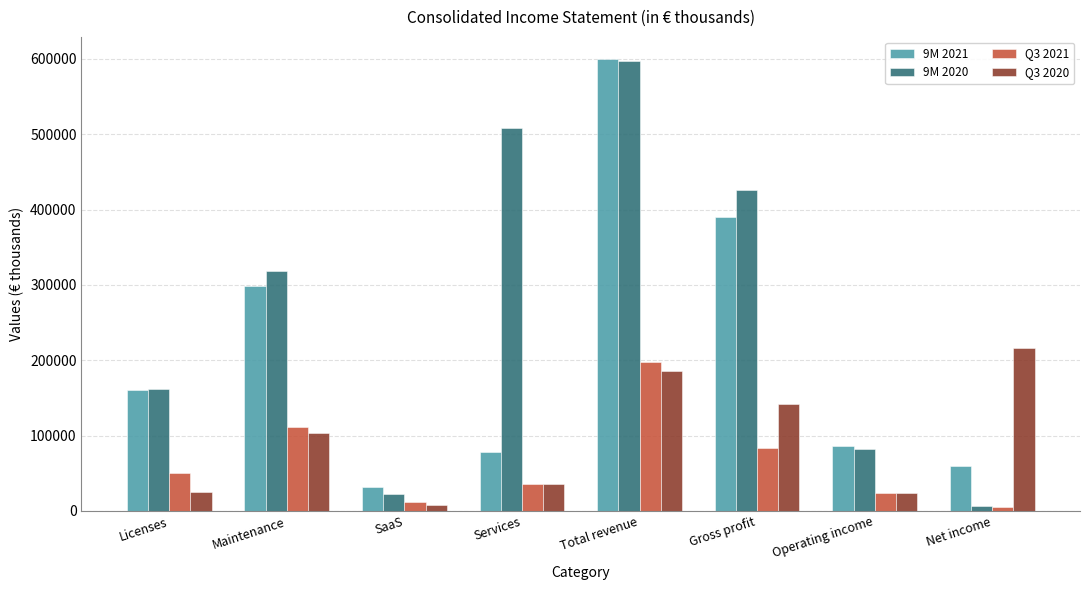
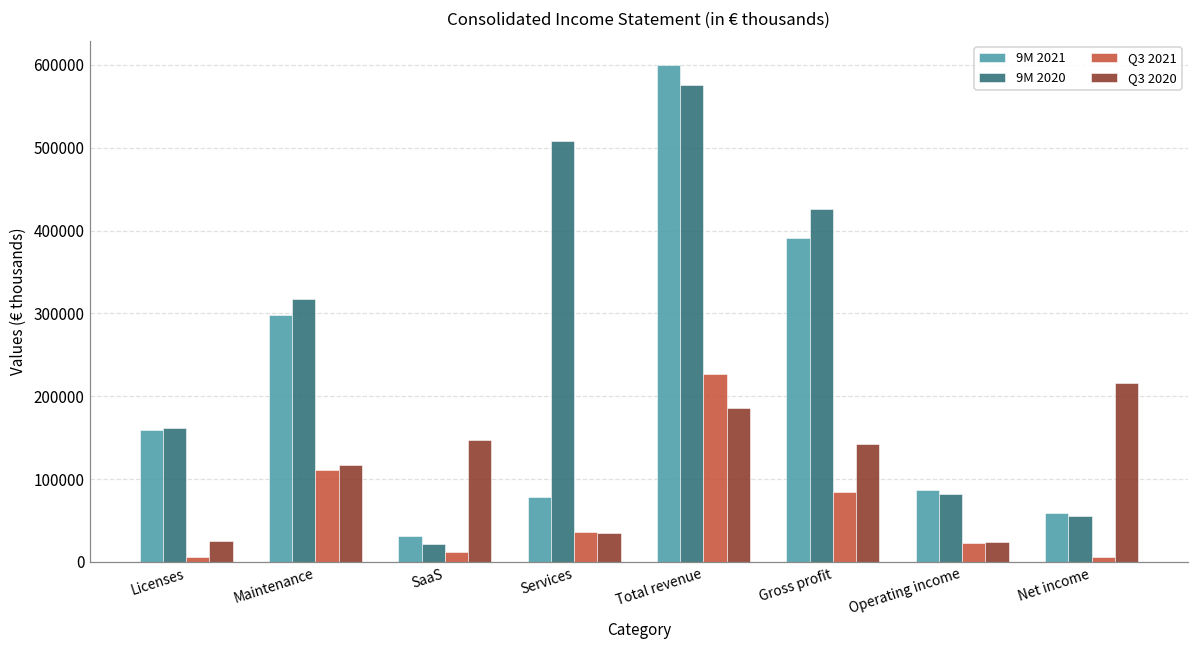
  {
    "9M 2021": {
      "Licenses": 160000,
      "Maintenance": 300000,
      "SaaS": 30000,
      "Services": 80000,
      "Total revenue": 600000,
      "Gross profit": 390000,
      "Operating income": 90000,
      "Net income": 60000
    },
    "9M 2020": {
      "Licenses": 160000,
      "Maintenance": 320000,
      "SaaS": 20000,
      "Services": 510000,
-     "Total revenue": 600000,
+     "Total revenue": 580000,
      "Gross profit": 430000,
      "Operating income": 80000,
-     "Net income": 10000
+     "Net income": 60000
    },
    "Q3 2021": {
-     "Licenses": 50000,
+     "Licenses": 10000,
      "Maintenance": 110000,
      "SaaS": 10000,
      "Services": 40000,
-     "Total revenue": 200000,
+     "Total revenue": 230000,
      "Gross profit": 80000,
      "Operating income": 20000,
      "Net income": 10000
    },
    "Q3 2020": {
      "Licenses": 30000,
-     "Maintenance": 100000,
-     "SaaS": 10000,
+     "Maintenance": 120000,
+     "SaaS": 150000,
      "Services": 40000,
      "Total revenue": 190000,
      "Gross profit": 140000,
      "Operating income": 20000,
      "Net income": 220000
    }
  }
